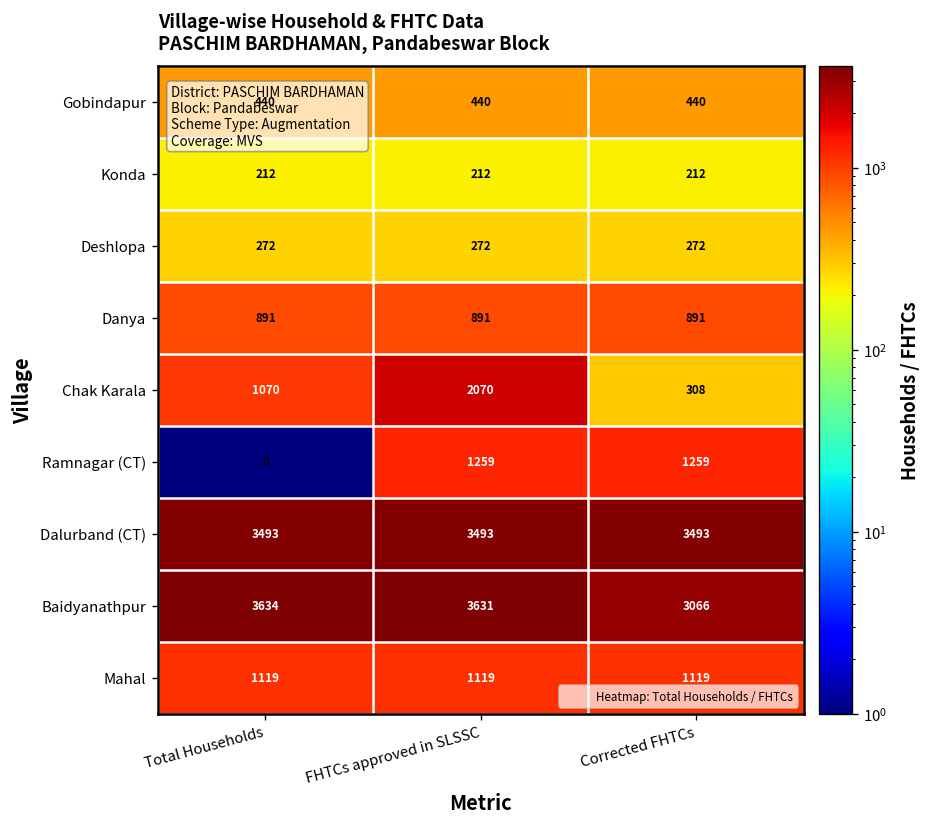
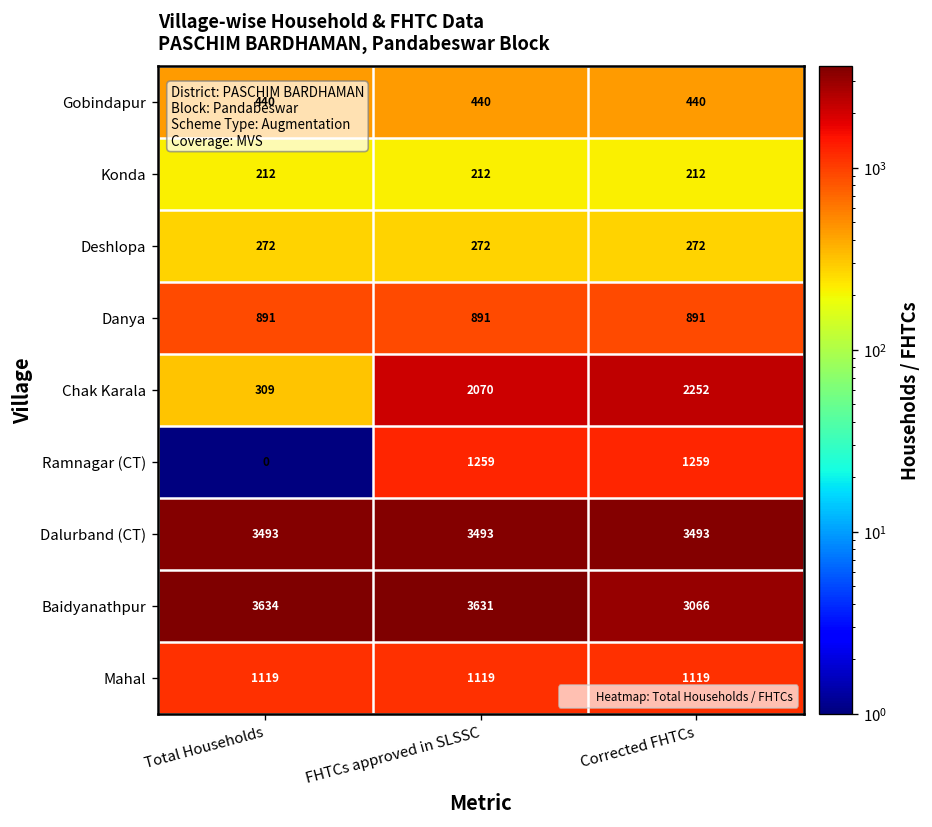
  {
    "Gobindapur": {
      "FHTCs approved in SLSSC": 440,
      "Corrected FHTCs": 440
    },
    "Konda": {
      "Total Households": 212,
      "FHTCs approved in SLSSC": 212,
      "Corrected FHTCs": 212
    },
    "Deshlopa": {
      "Total Households": 272,
      "FHTCs approved in SLSSC": 272,
      "Corrected FHTCs": 272
    },
    "Danya": {
      "Total Households": 891,
      "FHTCs approved in SLSSC": 891,
      "Corrected FHTCs": 891
    },
    "Chak Karala": {
-     "Total Households": 1070,
+     "Total Households": 309,
      "FHTCs approved in SLSSC": 2070,
-     "Corrected FHTCs": 308
+     "Corrected FHTCs": 2252
    },
    "Ramnagar (CT)": {
      "Total Households": 0,
      "FHTCs approved in SLSSC": 1259,
      "Corrected FHTCs": 1259
    },
    "Dalurband (CT)": {
      "Total Households": 3493,
      "FHTCs approved in SLSSC": 3493,
      "Corrected FHTCs": 3493
    },
    "Baidyanathpur": {
      "Total Households": 3634,
      "FHTCs approved in SLSSC": 3631,
      "Corrected FHTCs": 3066
    },
    "Mahal": {
      "Total Households": 1119,
      "FHTCs approved in SLSSC": 1119,
      "Corrected FHTCs": 1119
    }
  }
